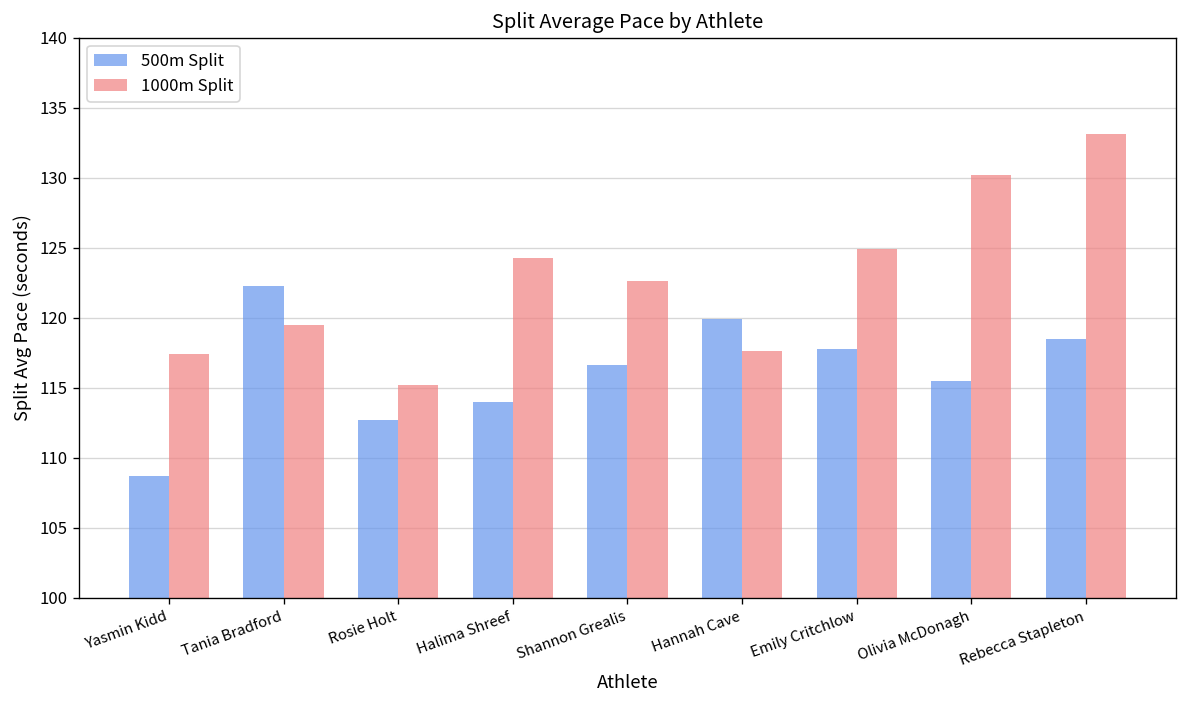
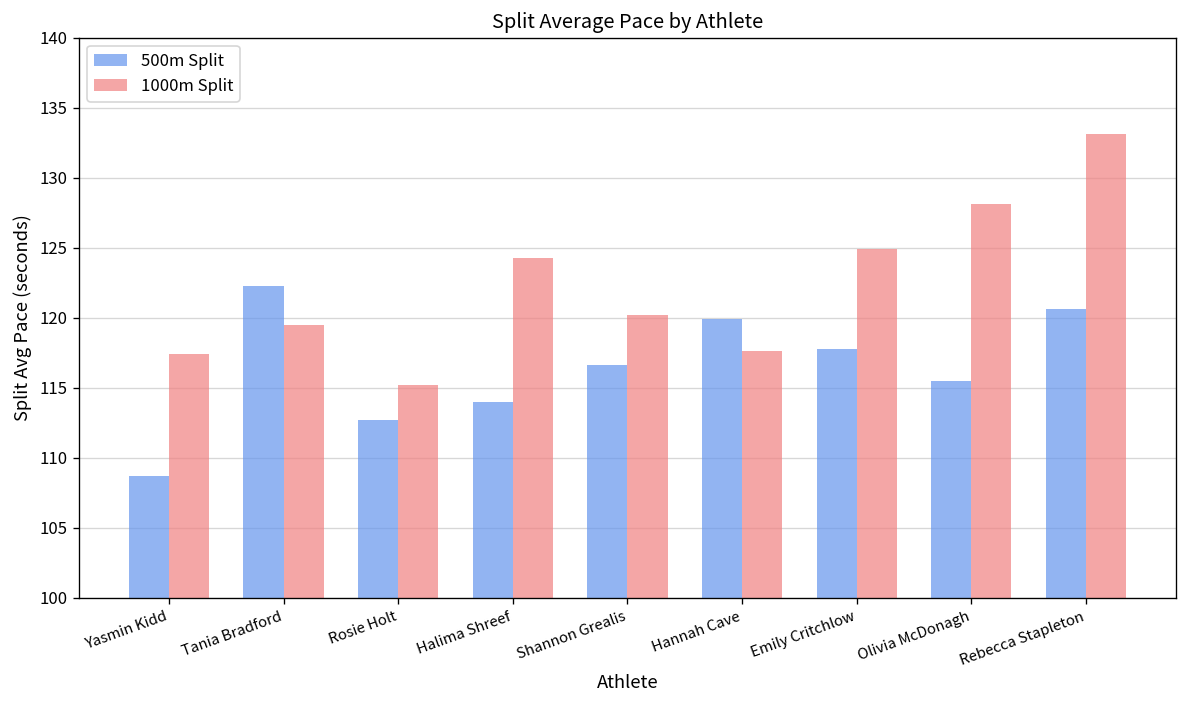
  {
    "500m Split": {
      "Yasmin Kidd": 108.7,
      "Tania Bradford": 122.3,
      "Rosie Holt": 112.7,
      "Halima Shreef": 114.0,
      "Shannon Grealis": 116.6,
      "Hannah Cave": 119.9,
      "Emily Critchlow": 117.8,
      "Olivia McDonagh": 115.5,
-     "Rebecca Stapleton": 118.5
+     "Rebecca Stapleton": 120.6
    },
    "1000m Split": {
      "Yasmin Kidd": 117.4,
      "Tania Bradford": 119.5,
      "Rosie Holt": 115.2,
      "Halima Shreef": 124.3,
-     "Shannon Grealis": 122.6,
+     "Shannon Grealis": 120.2,
      "Hannah Cave": 117.6,
      "Emily Critchlow": 124.9,
-     "Olivia McDonagh": 130.2,
+     "Olivia McDonagh": 128.1,
      "Rebecca Stapleton": 133.1
    }
  }
